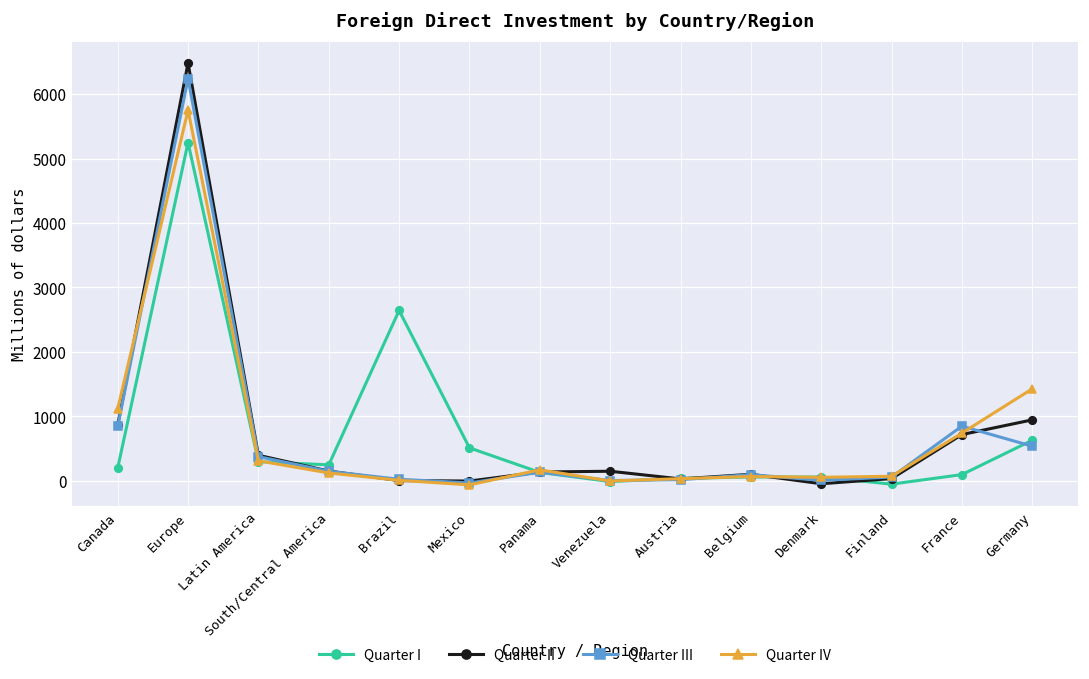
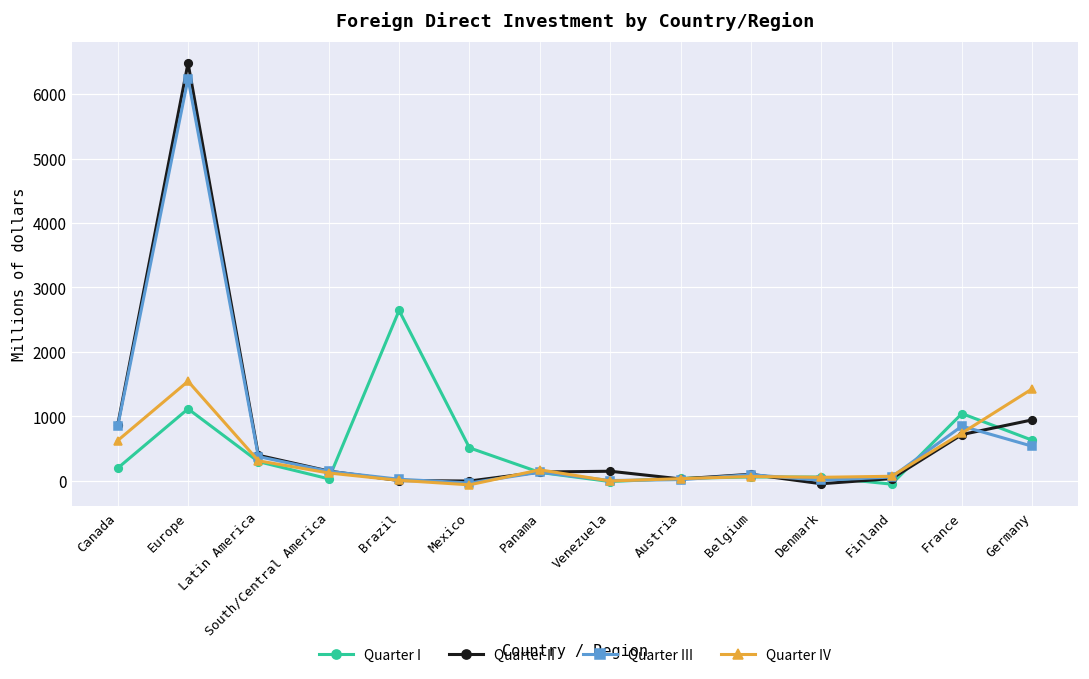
  {
    "Quarter I": {
      "Canada": 200,
-     "Europe": 5200,
-     "South/Central America": 200,
+     "Europe": 1100,
+     "South/Central America": 0,
      "Brazil": 2600,
      "Mexico": 500,
      "Finland": -100,
-     "France": 100,
+     "France": 1000,
      "Germany": 600
    },
    "Quarter II": {
      "Europe": 6500,
      "Venezuela": 100,
      "Denmark": 0,
      "Germany": 900
    },
    "Quarter III": {
      "Europe": 6200,
      "Denmark": 0,
      "France": 800,
      "Germany": 500
    },
    "Quarter IV": {
-     "Canada": 1100,
-     "Europe": 5800,
+     "Canada": 600,
+     "Europe": 1500,
      "Germany": 1400
    }
  }
